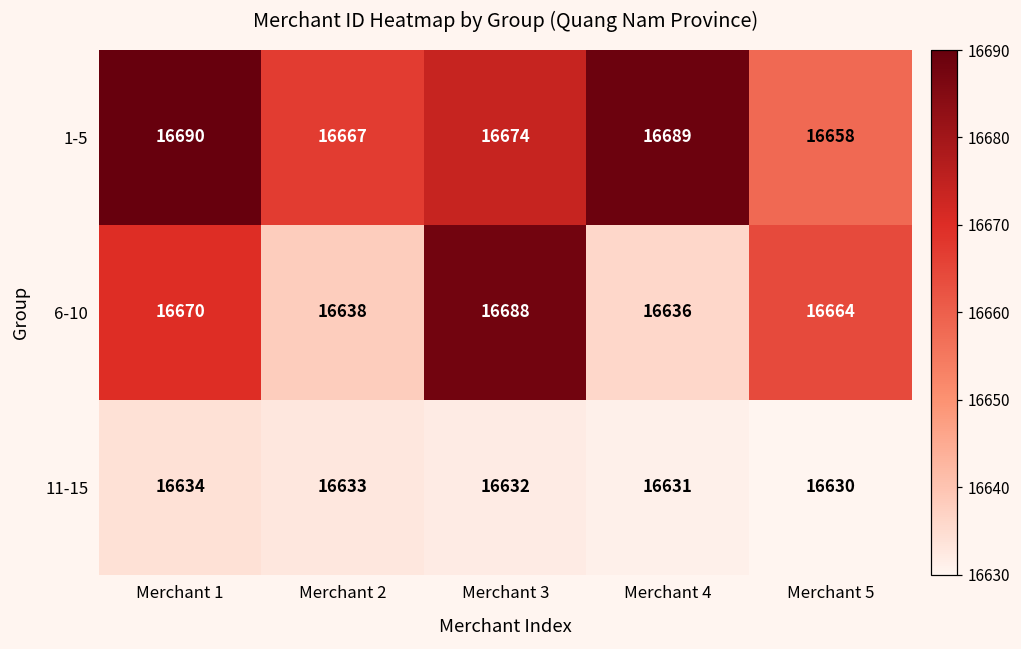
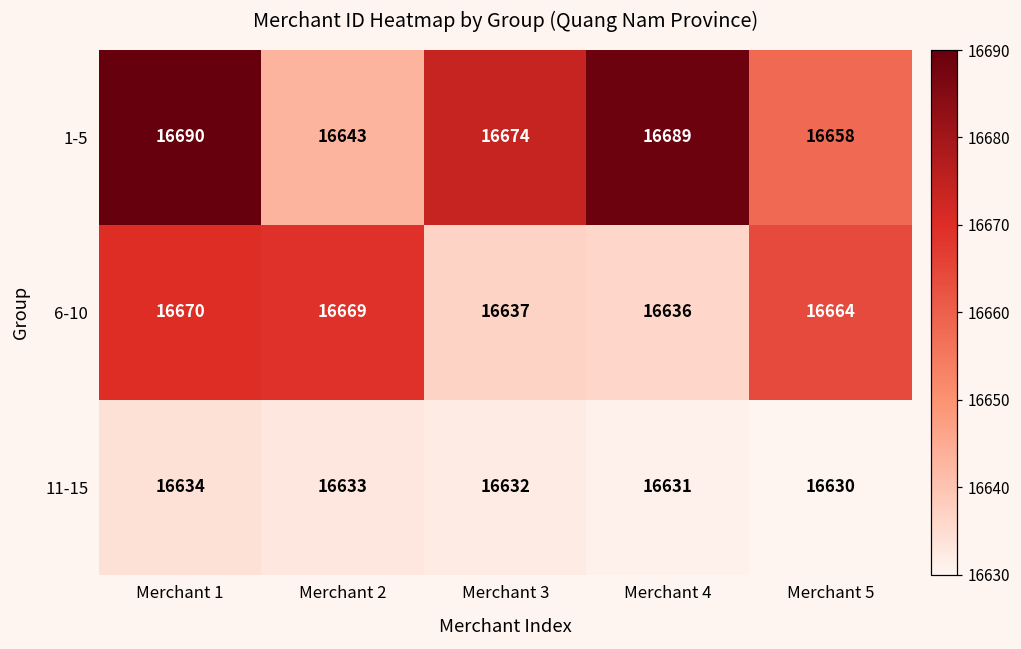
  {
    "1-5": {
      "Merchant 1": 16690,
-     "Merchant 2": 16667,
+     "Merchant 2": 16643,
      "Merchant 3": 16674,
      "Merchant 4": 16689,
      "Merchant 5": 16658
    },
    "6-10": {
      "Merchant 1": 16670,
-     "Merchant 2": 16638,
-     "Merchant 3": 16688,
+     "Merchant 2": 16669,
+     "Merchant 3": 16637,
      "Merchant 4": 16636,
      "Merchant 5": 16664
    },
    "11-15": {
      "Merchant 1": 16634,
      "Merchant 2": 16633,
      "Merchant 3": 16632,
      "Merchant 4": 16631,
      "Merchant 5": 16630
    }
  }
